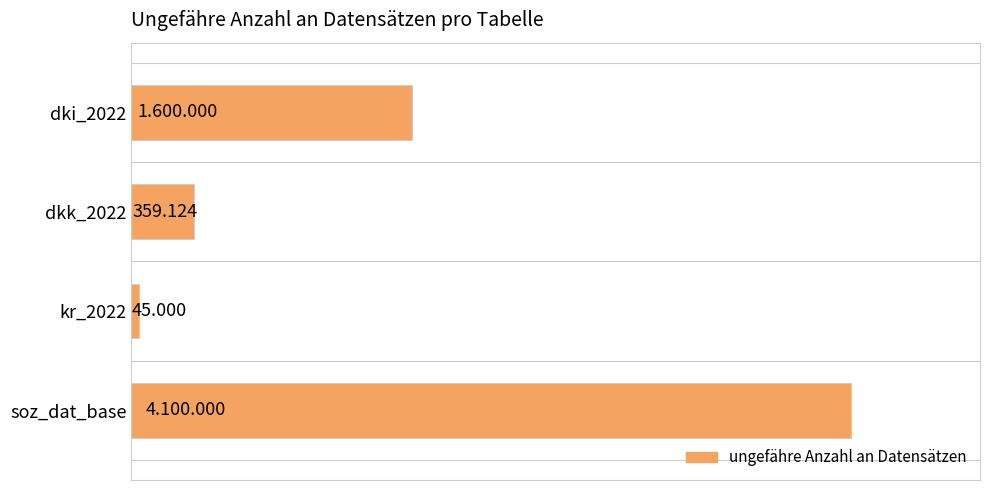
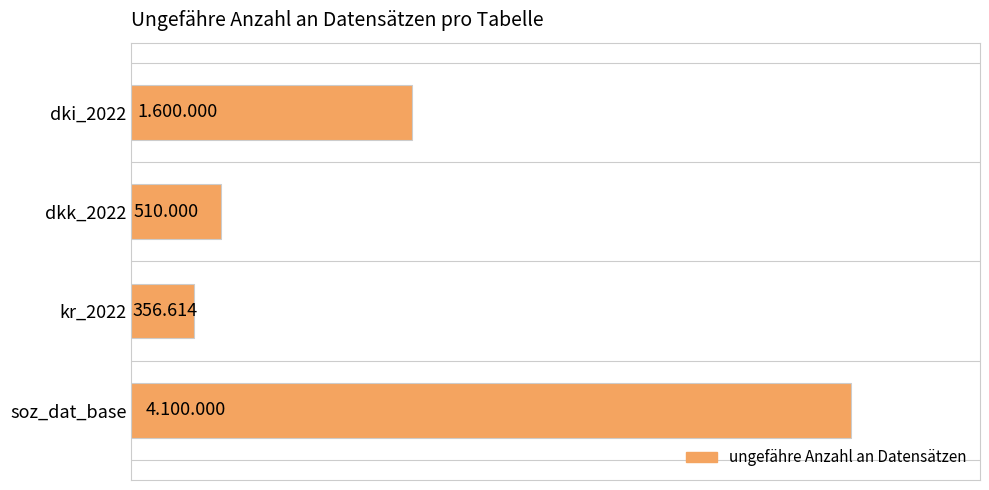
  {
-   "dkk_2022": 359.124,
-   "kr_2022": 45.000
+   "dkk_2022": 510.000,
+   "kr_2022": 356.614
  }
